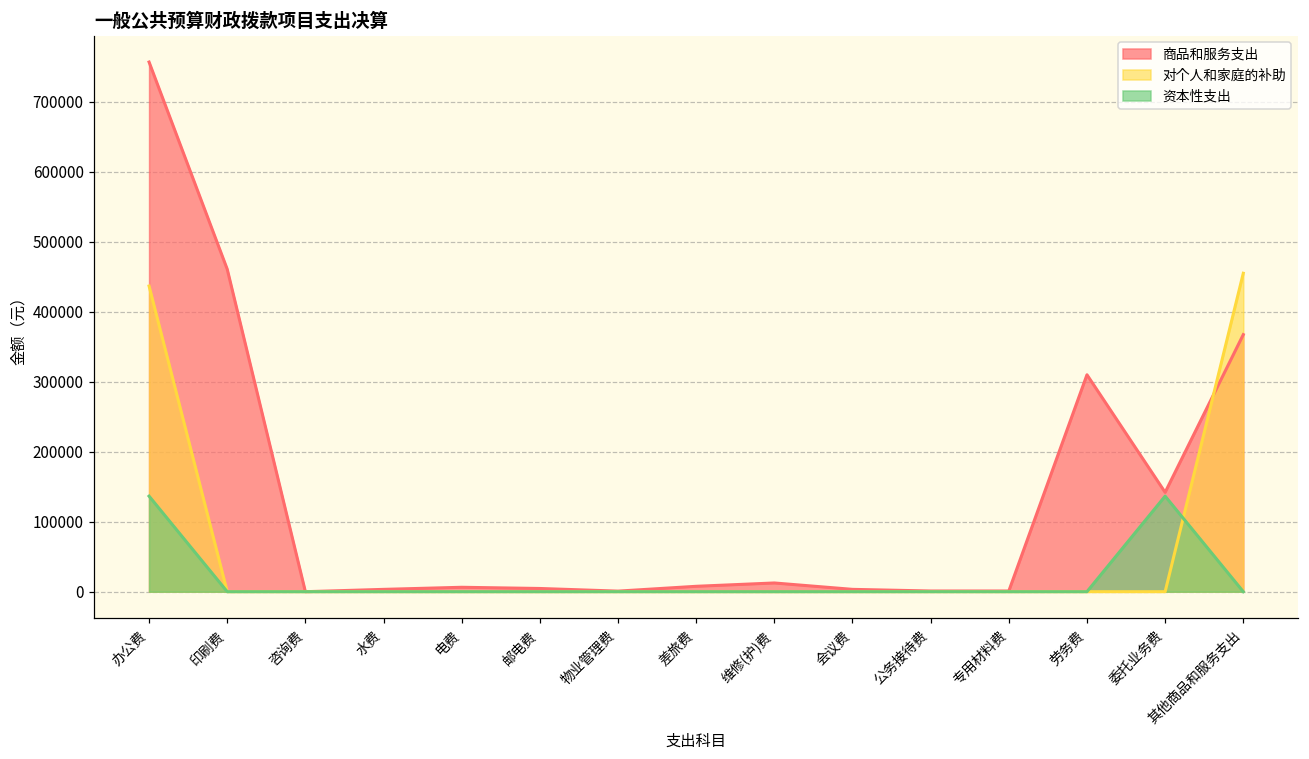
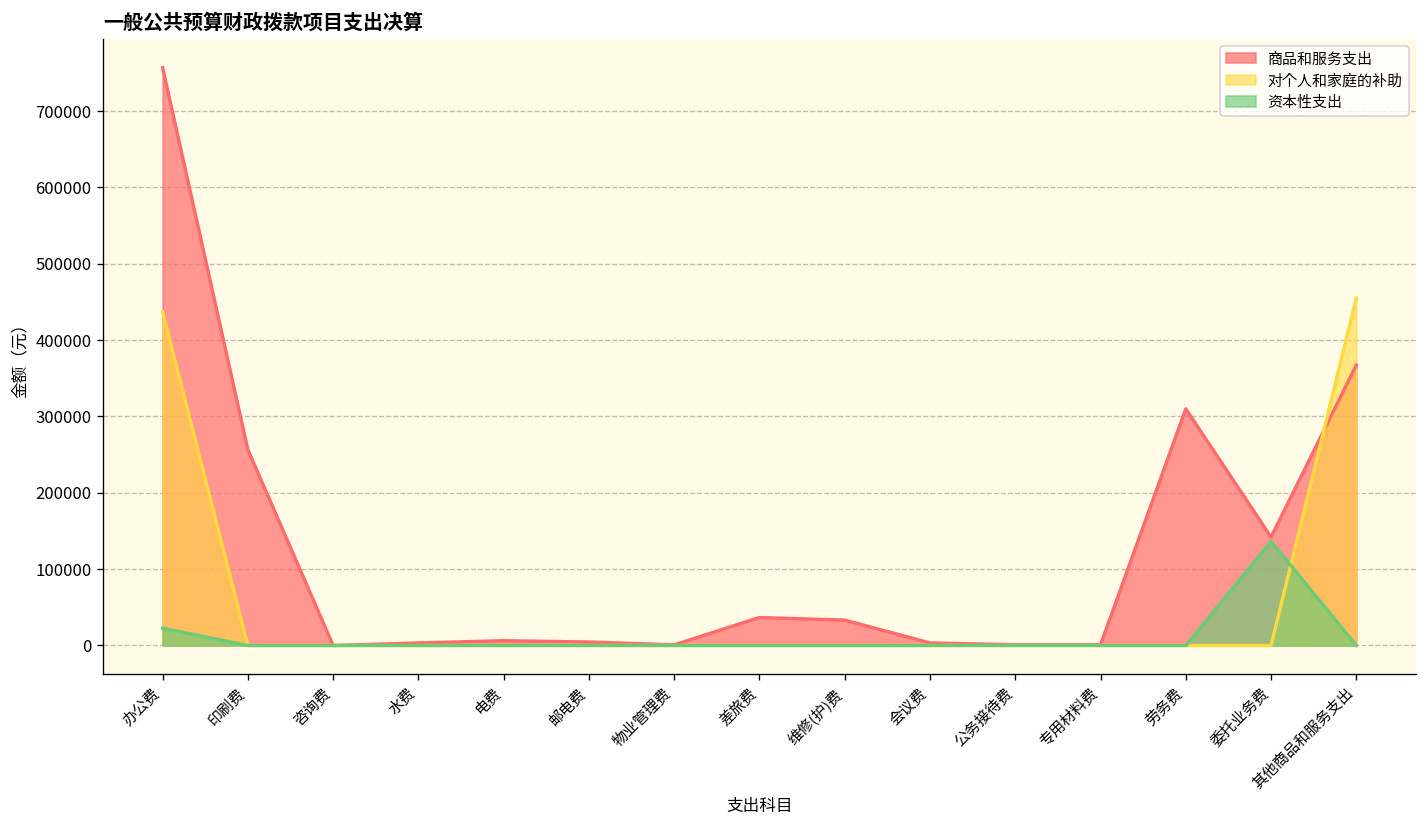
  {
    "商品和服务支出": {
      "办公费": 760000,
-     "印刷费": 460000,
+     "印刷费": 260000,
      "电费": 10000,
      "邮电费": 0,
-     "差旅费": 10000,
-     "维修(护)费": 10000,
+     "差旅费": 40000,
+     "维修(护)费": 30000,
      "劳务费": 310000,
      "委托业务费": 140000,
      "其他商品和服务支出": 370000
    },
    "对个人和家庭的补助": {
      "办公费": 440000,
      "委托业务费": 0,
      "其他商品和服务支出": 460000
    },
    "资本性支出": {
-     "办公费": 140000,
+     "办公费": 20000,
      "委托业务费": 140000,
      "其他商品和服务支出": 0
    }
  }
